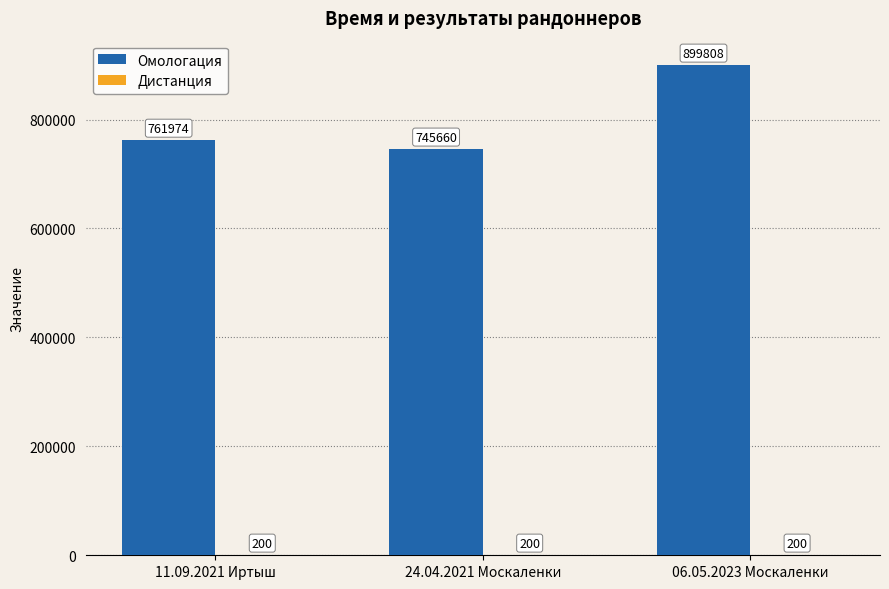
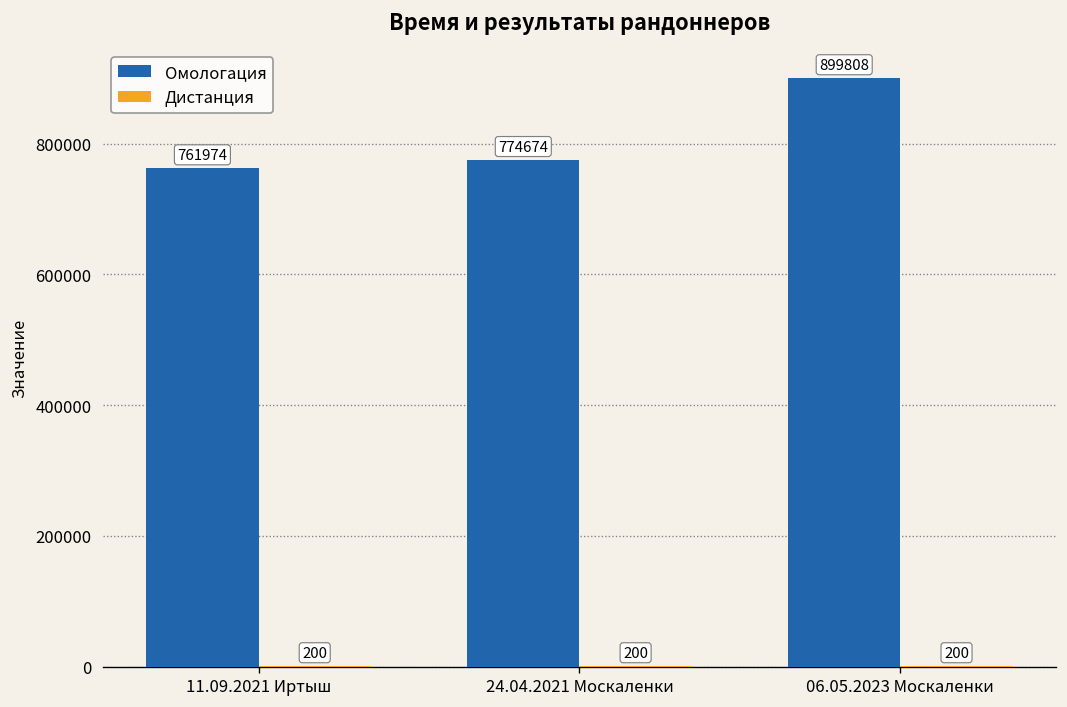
  {
    "Омологация": {
-     "24.04.2021 Москаленки": 745660
+     "24.04.2021 Москаленки": 774674
    }
  }
